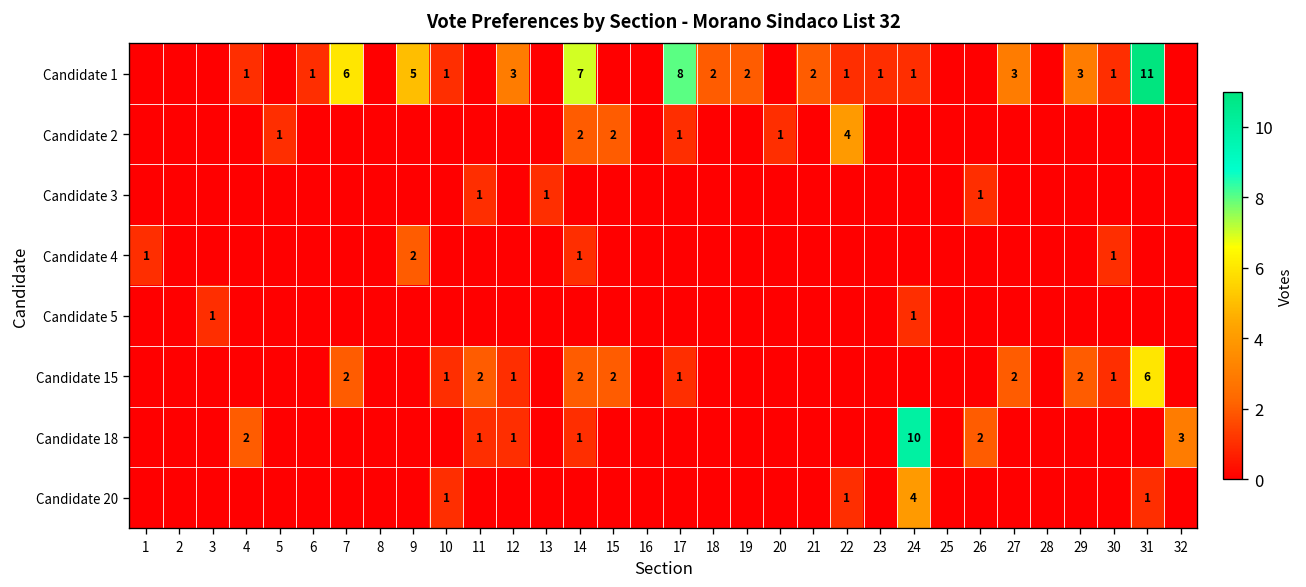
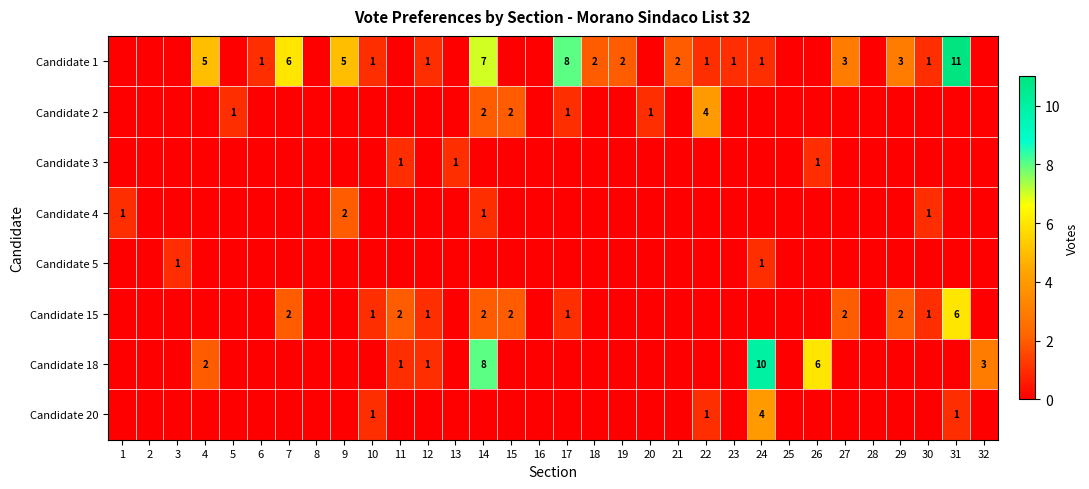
  {
    "Candidate 1": {
-     "4": 1,
+     "4": 5,
      "6": 1,
      "7": 6,
      "9": 5,
      "10": 1,
-     "12": 3,
+     "12": 1,
      "14": 7,
      "17": 8,
      "18": 2,
      "19": 2,
      "21": 2,
      "22": 1,
      "23": 1,
      "24": 1,
      "27": 3,
      "29": 3,
      "30": 1,
      "31": 11
    },
    "Candidate 2": {
      "5": 1,
      "14": 2,
      "15": 2,
      "17": 1,
      "20": 1,
      "22": 4
    },
    "Candidate 3": {
      "11": 1,
      "13": 1,
      "26": 1
    },
    "Candidate 4": {
      "1": 1,
      "9": 2,
      "14": 1,
      "30": 1
    },
    "Candidate 5": {
      "3": 1,
      "24": 1
    },
    "Candidate 15": {
      "7": 2,
      "10": 1,
      "11": 2,
      "12": 1,
      "14": 2,
      "15": 2,
      "17": 1,
      "27": 2,
      "29": 2,
      "30": 1,
      "31": 6
    },
    "Candidate 18": {
      "4": 2,
      "11": 1,
      "12": 1,
-     "14": 1,
+     "14": 8,
      "24": 10,
-     "26": 2,
+     "26": 6,
      "32": 3
    },
    "Candidate 20": {
      "10": 1,
      "22": 1,
      "24": 4,
      "31": 1
    }
  }
